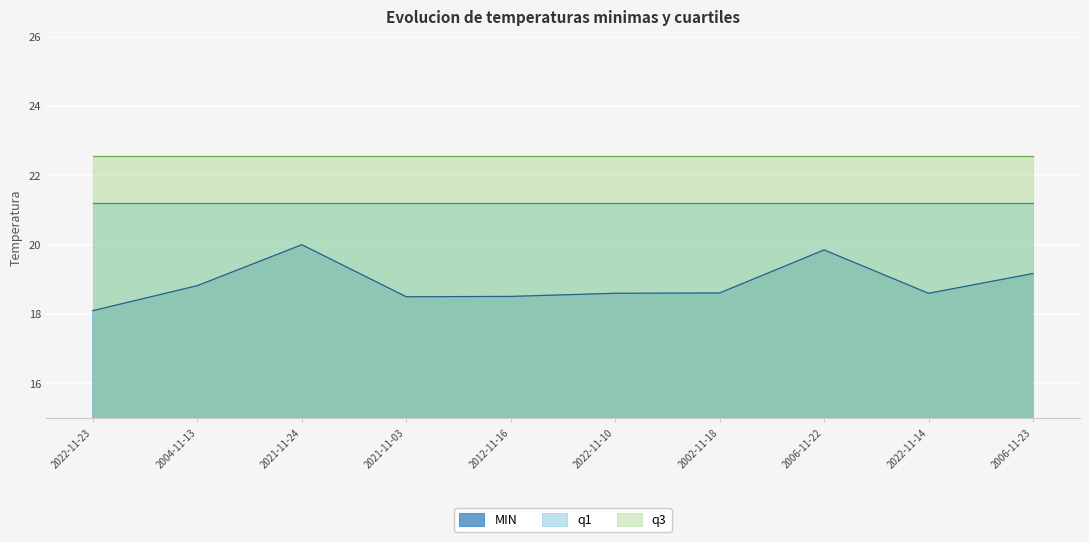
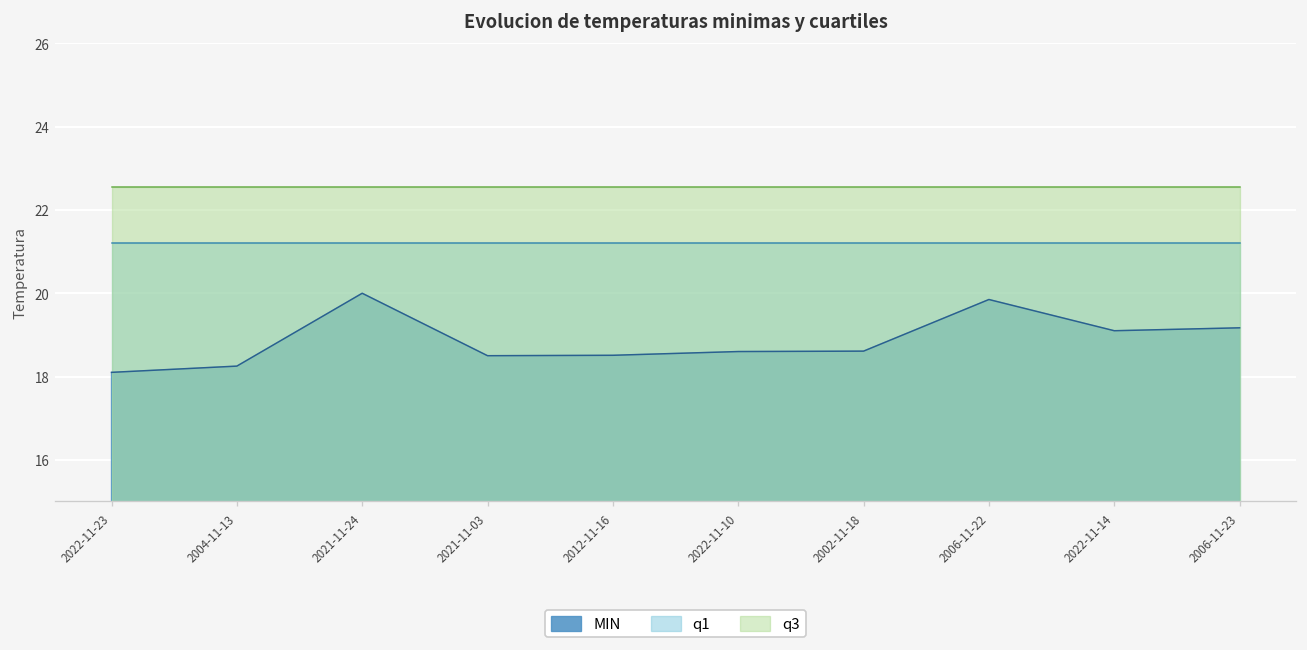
  {
    "MIN": {
      "2022-11-23": 18.1,
-     "2004-11-13": 18.8,
+     "2004-11-13": 18.3,
      "2021-11-24": 20.0,
      "2021-11-03": 18.5,
      "2012-11-16": 18.5,
      "2022-11-10": 18.6,
      "2002-11-18": 18.6,
      "2006-11-22": 19.9,
-     "2022-11-14": 18.6,
+     "2022-11-14": 19.1,
      "2006-11-23": 19.2
    },
    "q1": {
      "2022-11-23": 21.2,
      "2004-11-13": 21.2,
      "2021-11-24": 21.2,
      "2021-11-03": 21.2,
      "2012-11-16": 21.2,
      "2022-11-10": 21.2,
      "2002-11-18": 21.2,
      "2006-11-22": 21.2,
      "2022-11-14": 21.2,
      "2006-11-23": 21.2
    },
    "q3": {
      "2022-11-23": 22.6,
      "2004-11-13": 22.6,
      "2021-11-24": 22.6,
      "2021-11-03": 22.6,
      "2012-11-16": 22.6,
      "2022-11-10": 22.6,
      "2002-11-18": 22.6,
      "2006-11-22": 22.6,
      "2022-11-14": 22.6,
      "2006-11-23": 22.6
    }
  }
